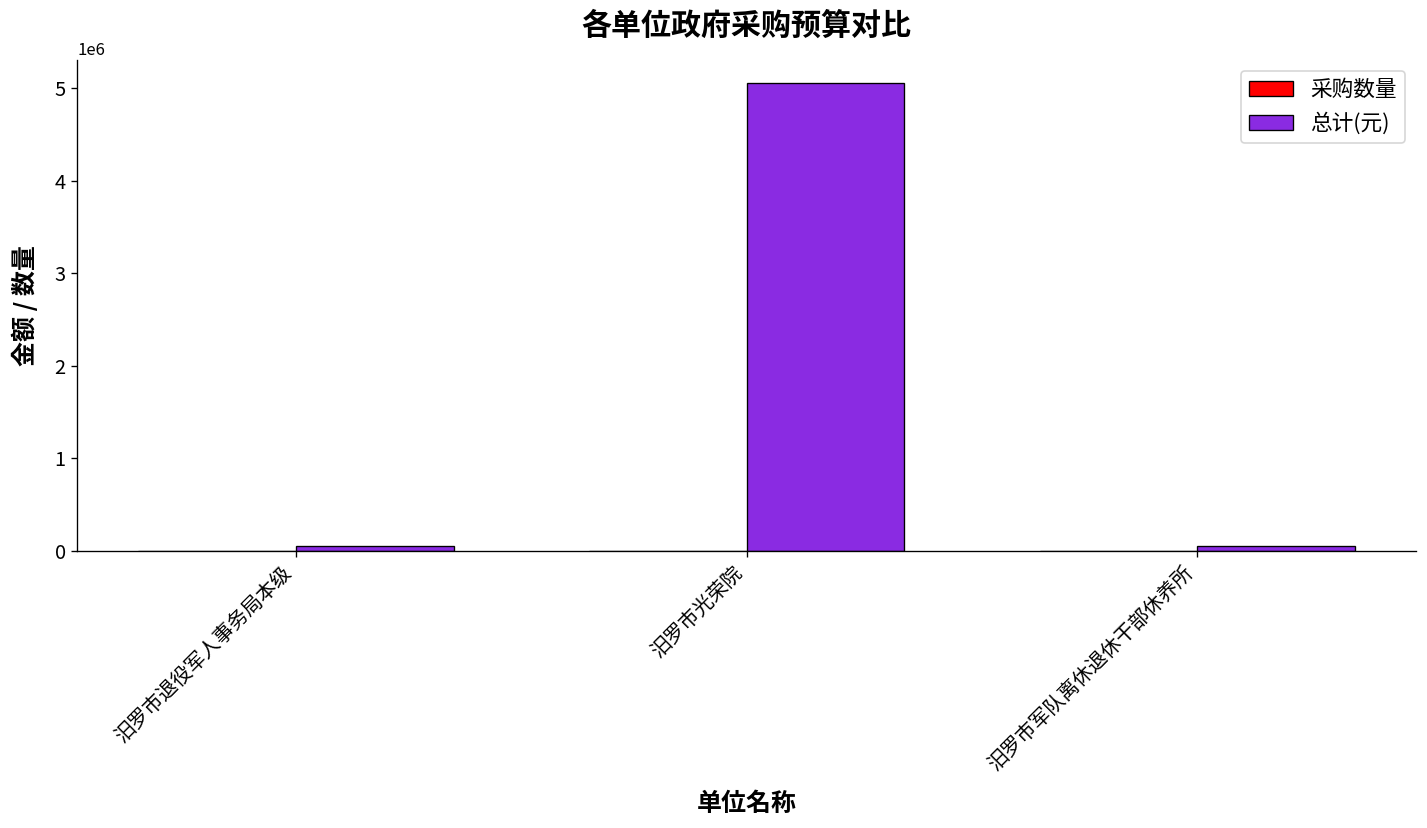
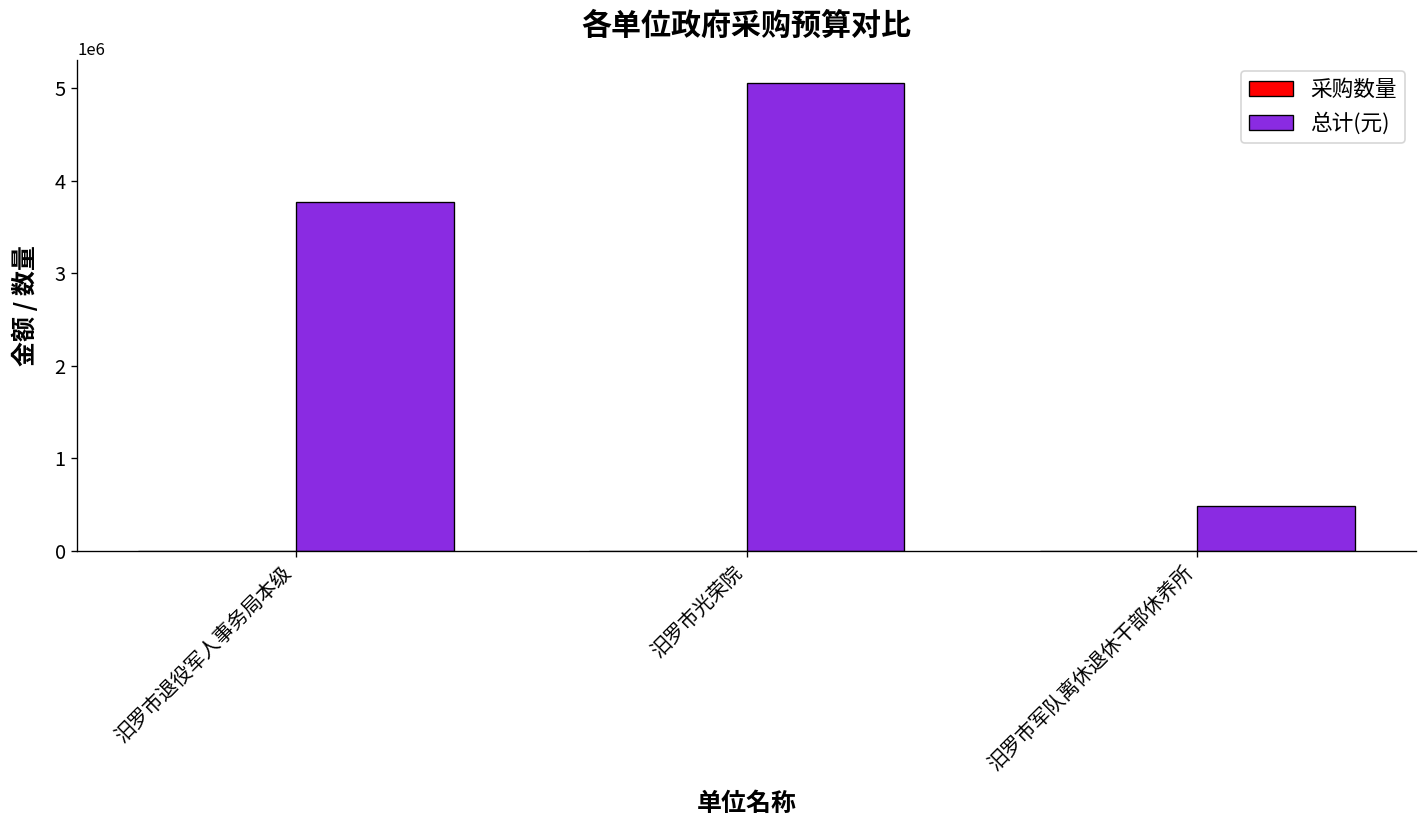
  {
    "总计(元)": {
-     "汨罗市退役军人事务局本级": 100000,
+     "汨罗市退役军人事务局本级": 3800000,
      "汨罗市光荣院": 5100000,
-     "汨罗市军队离休退休干部休养所": 0
+     "汨罗市军队离休退休干部休养所": 500000
    }
  }
